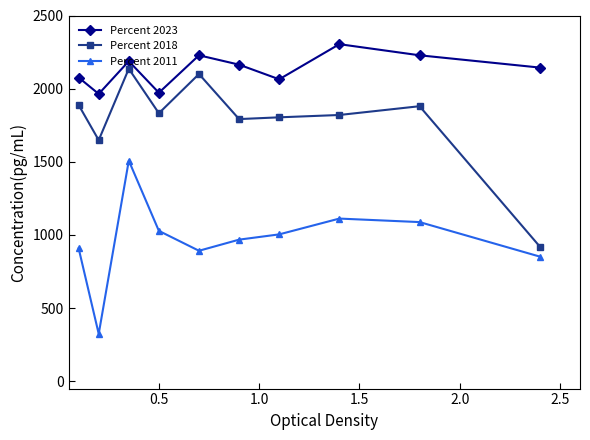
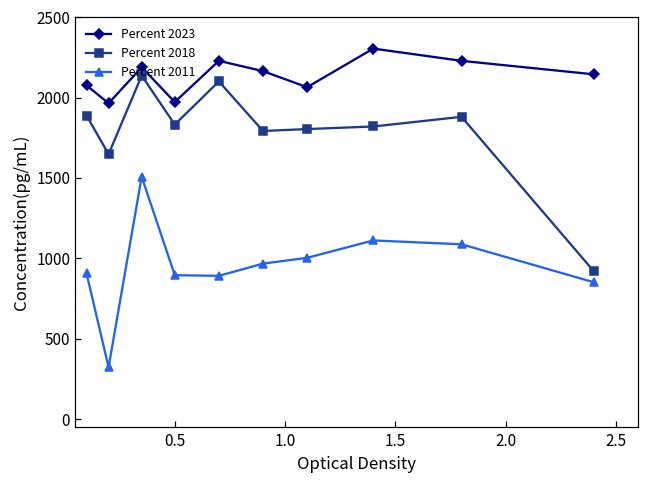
  {
    "Percent 2023": {
      "0.5": 1970
    },
    "Percent 2018": {
      "0.5": 1830
    },
    "Percent 2011": {
-     "0.5": 1030
+     "0.5": 900
    }
  }
